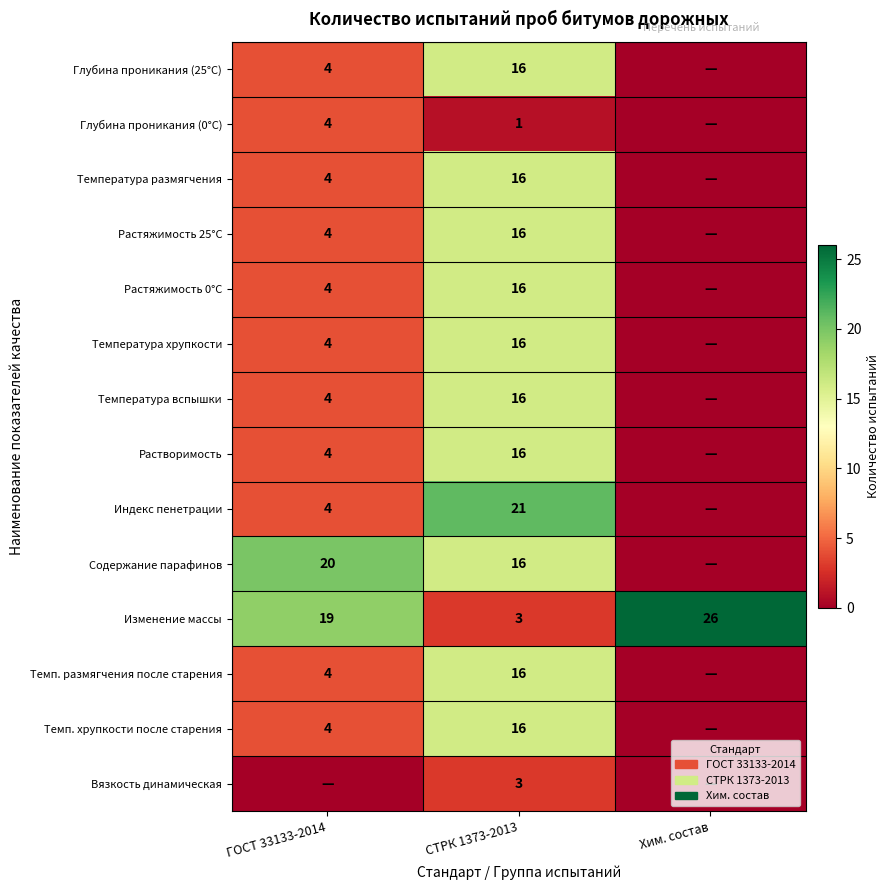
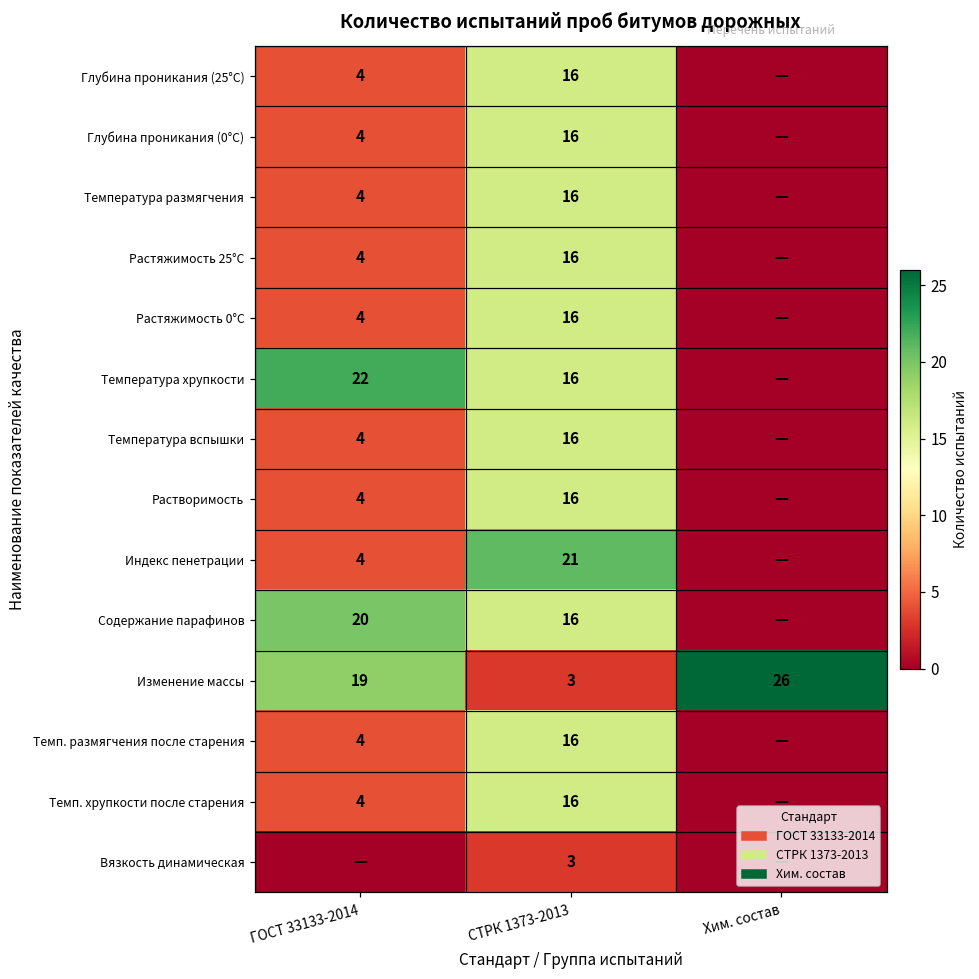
  {
    "Глубина проникания (25°C)": {
      "ГОСТ 33133-2014": 4,
      "СТРК 1373-2013": 16
    },
    "Глубина проникания (0°C)": {
      "ГОСТ 33133-2014": 4,
-     "СТРК 1373-2013": 1
+     "СТРК 1373-2013": 16
    },
    "Температура размягчения": {
      "ГОСТ 33133-2014": 4,
      "СТРК 1373-2013": 16
    },
    "Растяжимость 25°С": {
      "ГОСТ 33133-2014": 4,
      "СТРК 1373-2013": 16
    },
    "Растяжимость 0°С": {
      "ГОСТ 33133-2014": 4,
      "СТРК 1373-2013": 16
    },
    "Температура хрупкости": {
-     "ГОСТ 33133-2014": 4,
+     "ГОСТ 33133-2014": 22,
      "СТРК 1373-2013": 16
    },
    "Температура вспышки": {
      "ГОСТ 33133-2014": 4,
      "СТРК 1373-2013": 16
    },
    "Растворимость": {
      "ГОСТ 33133-2014": 4,
      "СТРК 1373-2013": 16
    },
    "Индекс пенетрации": {
      "ГОСТ 33133-2014": 4,
      "СТРК 1373-2013": 21
    },
    "Содержание парафинов": {
      "ГОСТ 33133-2014": 20,
      "СТРК 1373-2013": 16
    },
    "Изменение массы": {
      "ГОСТ 33133-2014": 19,
      "СТРК 1373-2013": 3,
      "Хим. состав": 26
    },
    "Темп. размягчения после старения": {
      "ГОСТ 33133-2014": 4,
      "СТРК 1373-2013": 16
    },
    "Темп. хрупкости после старения": {
      "ГОСТ 33133-2014": 4,
      "СТРК 1373-2013": 16
    },
    "Вязкость динамическая": {
      "СТРК 1373-2013": 3
    }
  }
